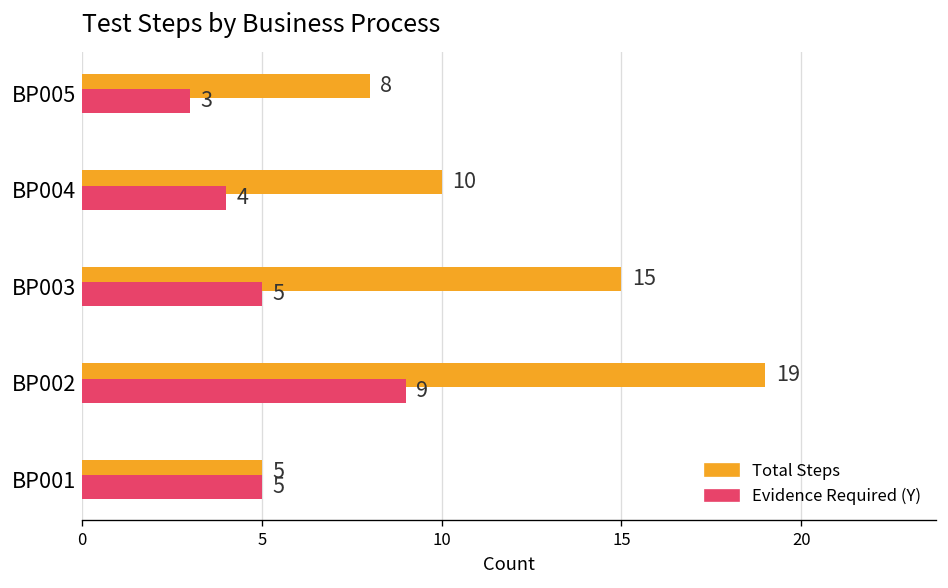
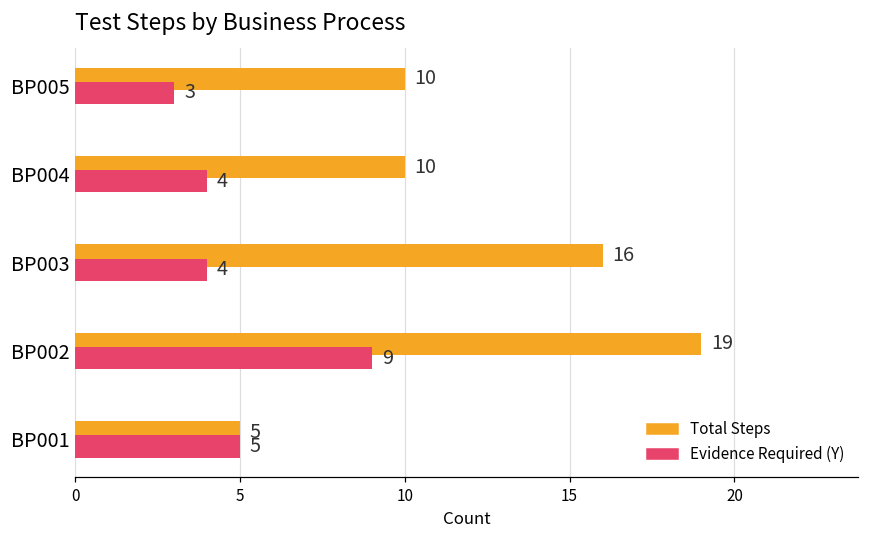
  {
    "Total Steps": {
-     "BP005": 8,
+     "BP005": 10,
      "BP004": 10,
-     "BP003": 15,
+     "BP003": 16,
      "BP002": 19
    },
    "Evidence Required (Y)": {
      "BP005": 3,
      "BP004": 4,
-     "BP003": 5,
+     "BP003": 4,
      "BP002": 9
    }
  }
